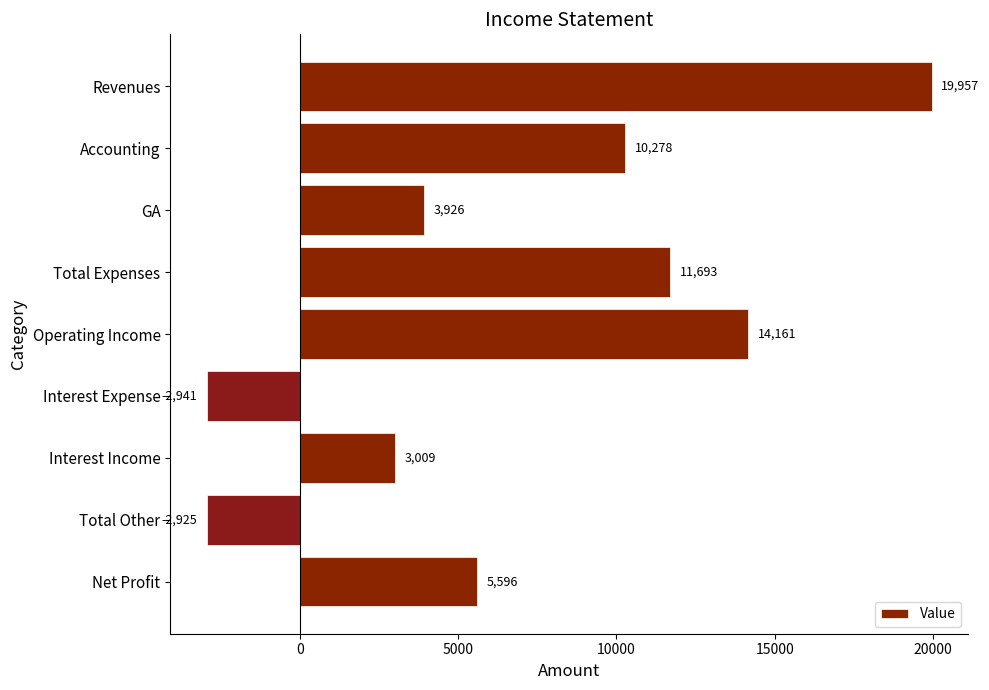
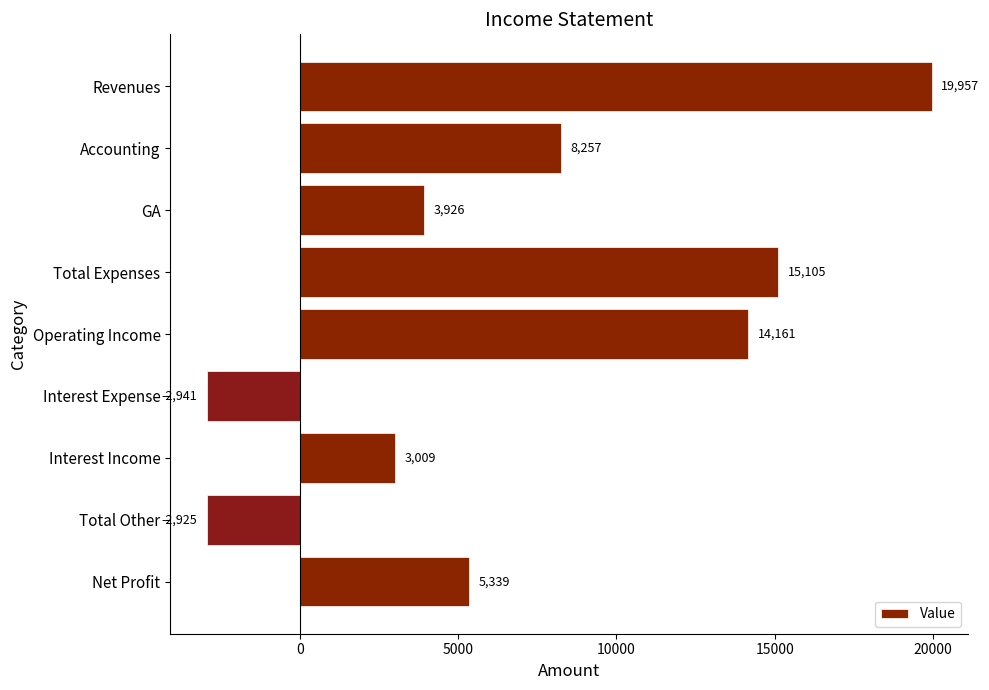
  {
    "Revenues": "19,957",
-   "Accounting": "10,278",
+   "Accounting": "8,257",
    "GA": "3,926",
-   "Total Expenses": "11,693",
+   "Total Expenses": "15,105",
    "Operating Income": "14,161",
    "Interest Expense": "-2,941",
    "Interest Income": "3,009",
    "Total Other": "-2,925",
-   "Net Profit": "5,596"
+   "Net Profit": "5,339"
  }
